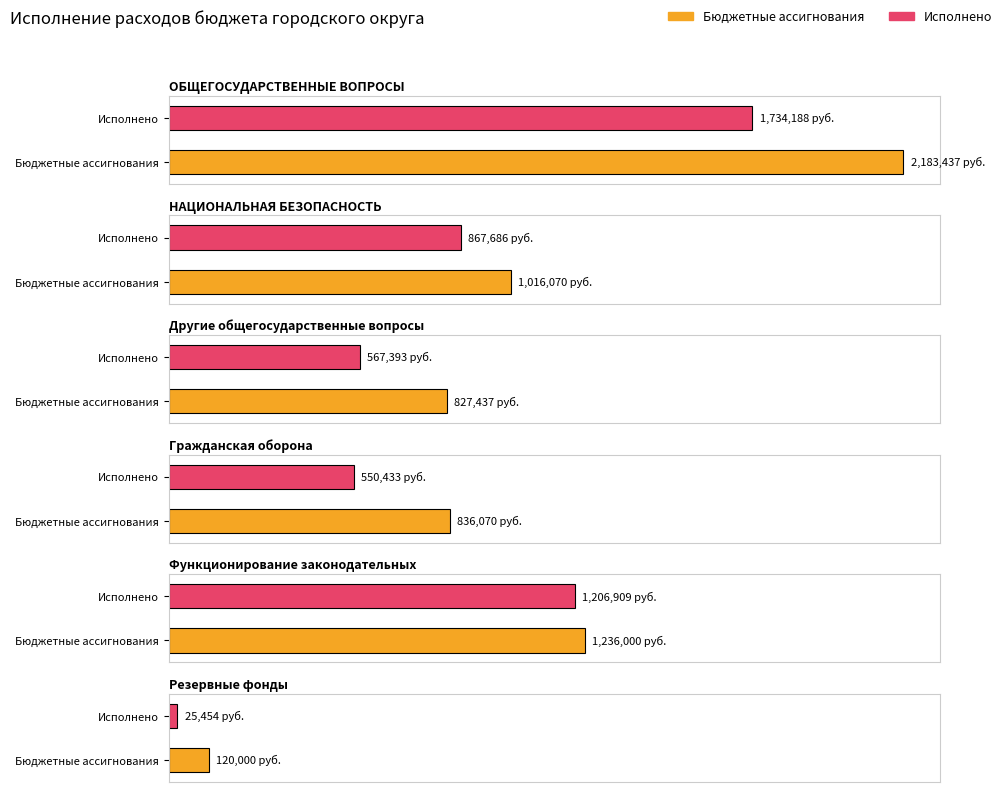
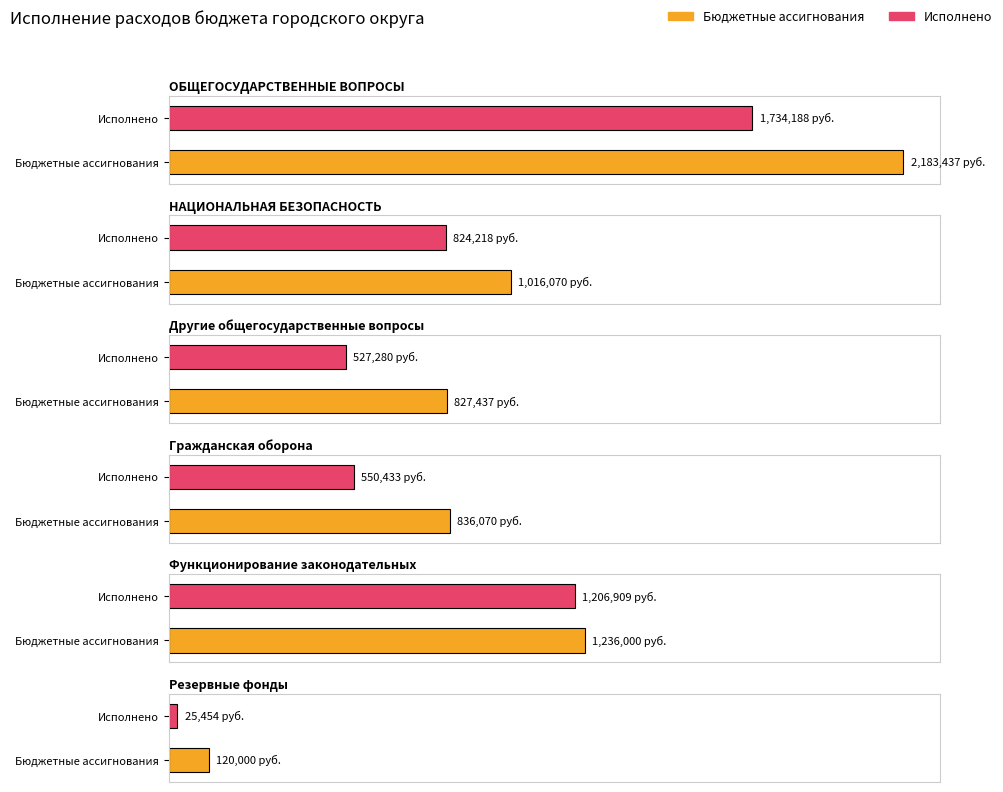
  {
    "ОБЩЕГОСУДАРСТВЕННЫЕ ВОПРОСЫ": {
      "Исполнено": "1,734,188",
      "Бюджетные ассигнования": "2,183,437"
    },
    "НАЦИОНАЛЬНАЯ БЕЗОПАСНОСТЬ": {
-     "Исполнено": "867,686",
+     "Исполнено": "824,218",
      "Бюджетные ассигнования": "1,016,070"
    },
    "Другие общегосударственные вопросы": {
-     "Исполнено": "567,393",
+     "Исполнено": "527,280",
      "Бюджетные ассигнования": "827,437"
    },
    "Гражданская оборона": {
      "Исполнено": "550,433",
      "Бюджетные ассигнования": "836,070"
    },
    "Функционирование законодательных": {
      "Исполнено": "1,206,909",
      "Бюджетные ассигнования": "1,236,000"
    },
    "Резервные фонды": {
      "Исполнено": "25,454",
      "Бюджетные ассигнования": "120,000"
    }
  }
